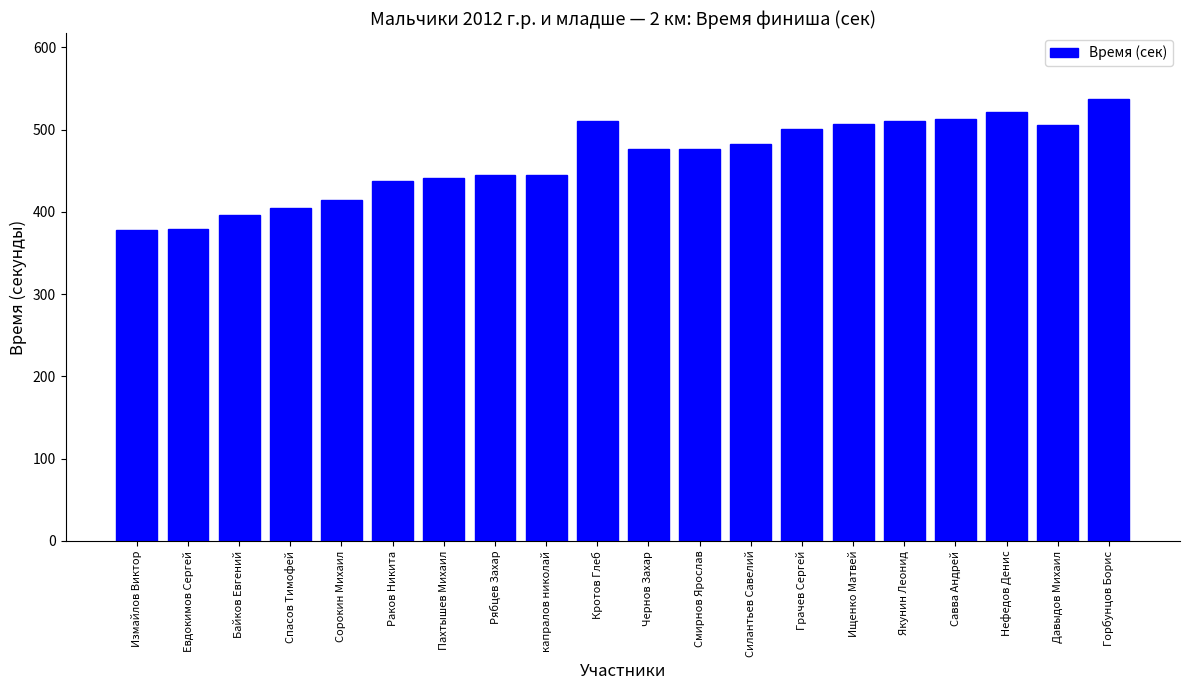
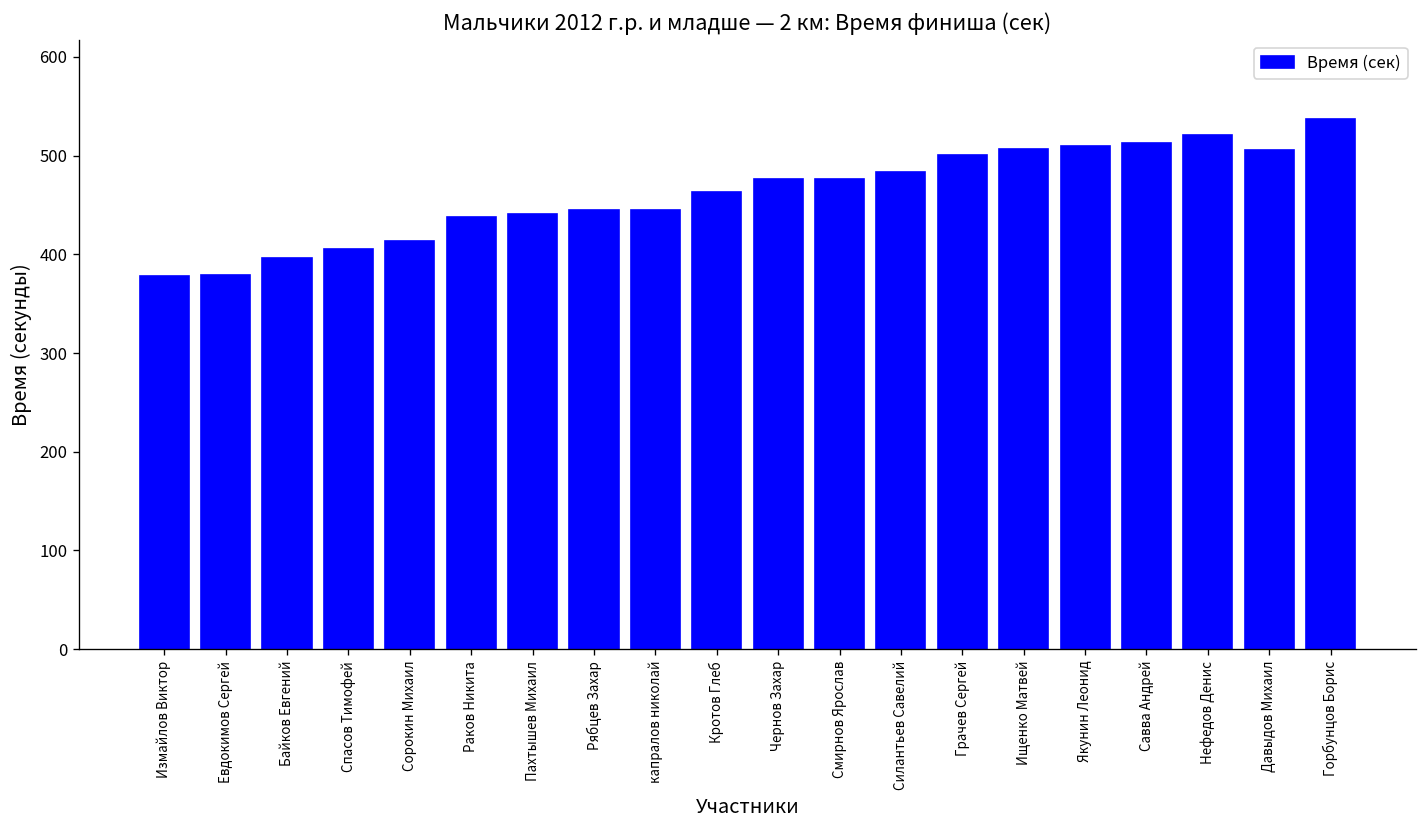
  {
    "Измайлов Виктор": 380,
    "Евдокимов Сергей": 380,
    "Байков Евгений": 400,
    "Спасов Тимофей": 410,
    "Сорокин Михаил": 410,
    "Раков Никита": 440,
    "Пахтышев Михаил": 440,
    "Рябцев Захар": 450,
    "капралов николай": 450,
-   "Кротов Глеб": 510,
+   "Кротов Глеб": 460,
    "Чернов Захар": 480,
    "Смирнов Ярослав": 480,
    "Силантьев Савелий": 480,
    "Грачев Сергей": 500,
    "Ищенко Матвей": 510,
    "Якунин Леонид": 510,
    "Савва Андрей": 510,
    "Нефедов Денис": 520,
    "Давыдов Михаил": 510,
    "Горбунцов Борис": 540
  }
